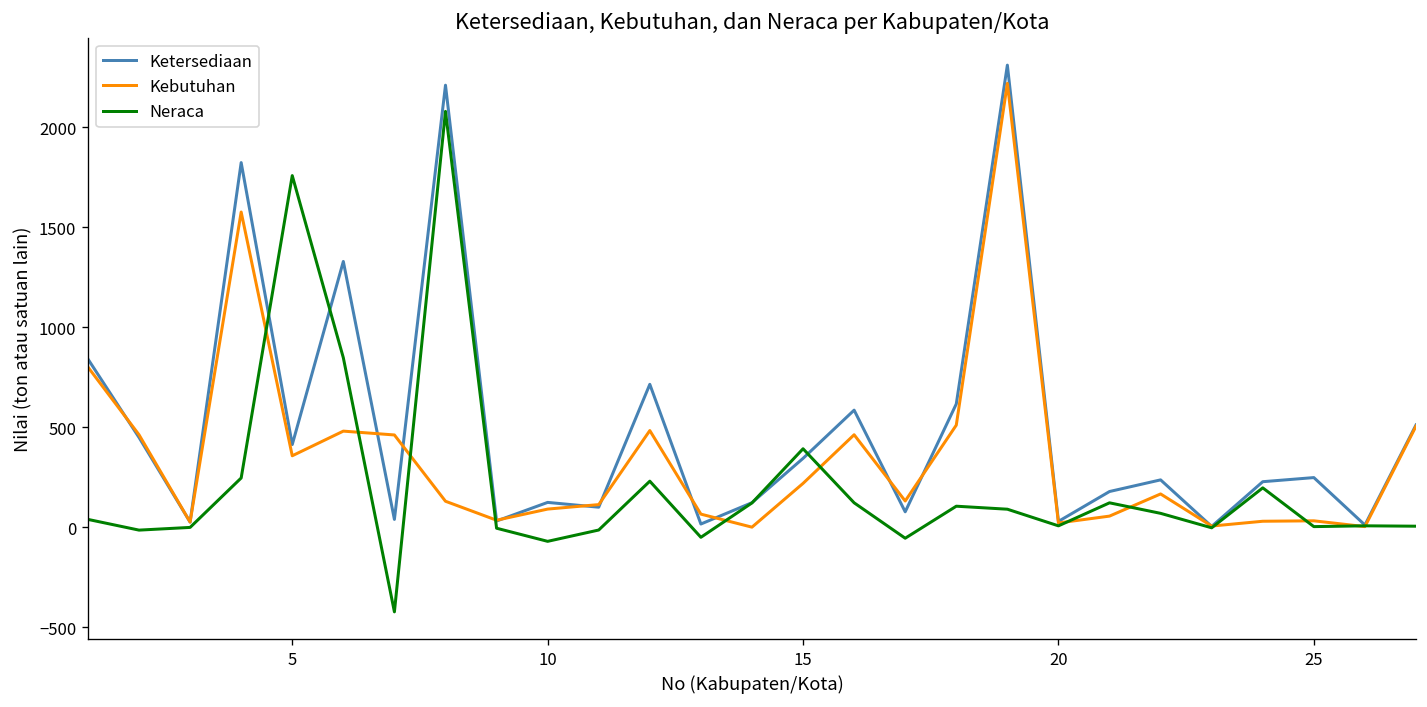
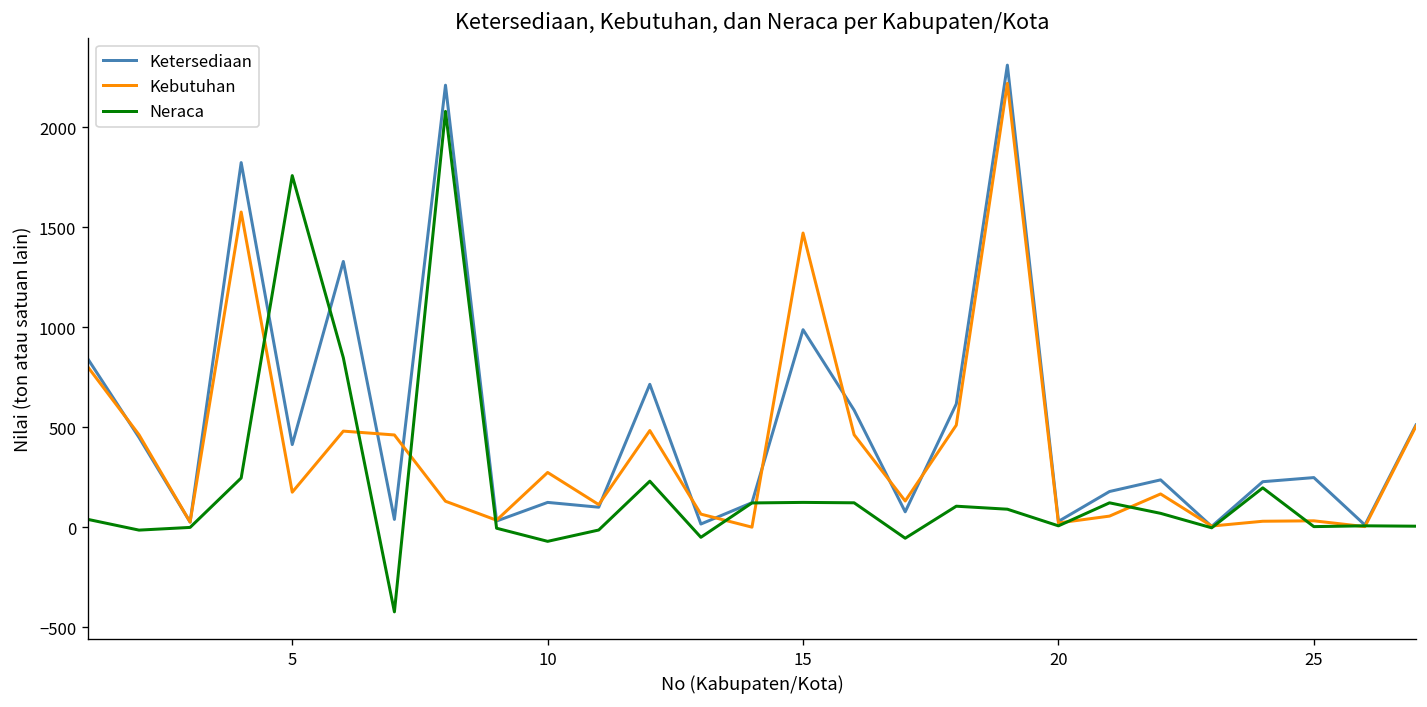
  {
    "Ketersediaan": {
      "5": 410,
      "10": 130,
-     "15": 350,
+     "15": 990,
      "25": 250
    },
    "Kebutuhan": {
-     "5": 360,
-     "10": 90,
-     "15": 220,
+     "5": 180,
+     "10": 270,
+     "15": 1470,
      "25": 30
    },
    "Neraca": {
      "5": 1760,
      "10": -70,
-     "15": 390,
+     "15": 130,
      "25": 0
    }
  }
